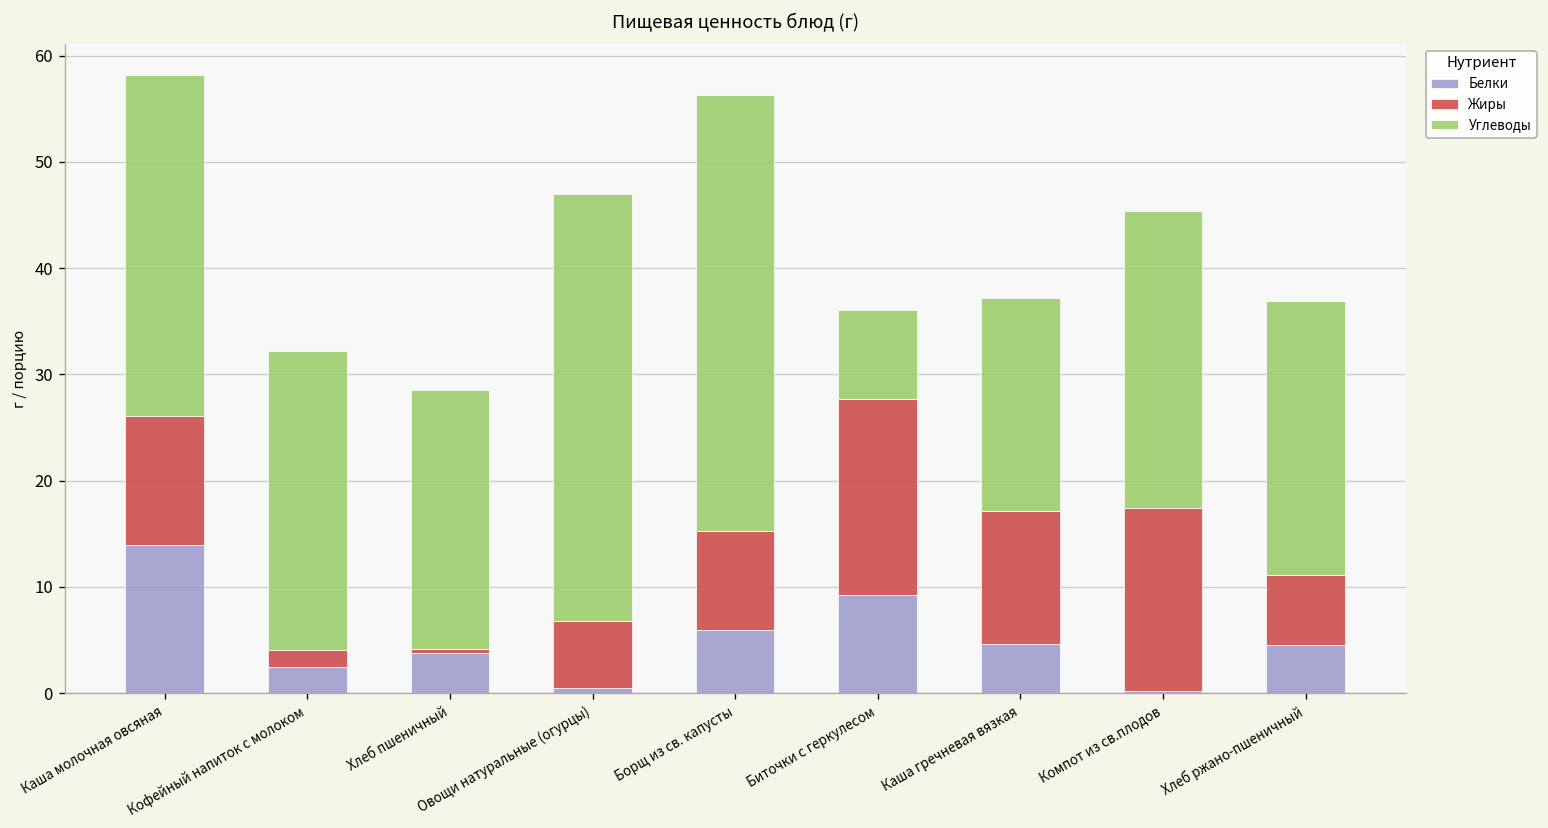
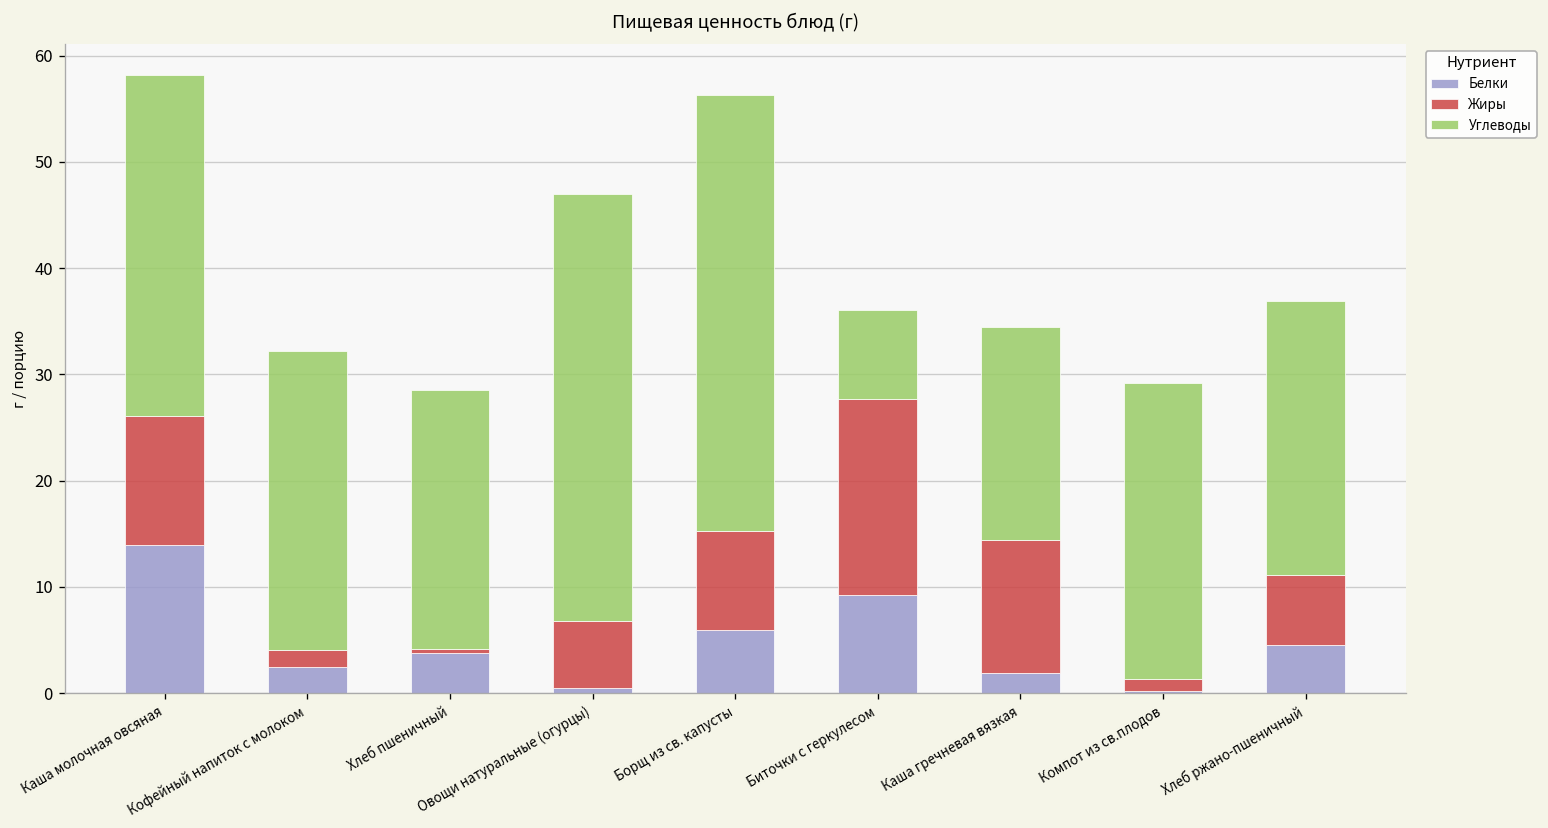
  {
    "Белки": {
      "Каша молочная овсяная": 14,
      "Кофейный напиток с молоком": 3,
      "Хлеб пшеничный": 4,
      "Овощи натуральные (огурцы)": 0,
      "Борщ из св. капусты": 6,
      "Биточки с геркулесом": 9,
-     "Каша гречневая вязкая": 5,
+     "Каша гречневая вязкая": 2,
      "Хлеб ржано-пшеничный": 5
    },
    "Жиры": {
      "Каша молочная овсяная": 12,
      "Кофейный напиток с молоком": 2,
      "Хлеб пшеничный": 0,
      "Овощи натуральные (огурцы)": 6,
      "Борщ из св. капусты": 9,
      "Биточки с геркулесом": 18,
      "Каша гречневая вязкая": 13,
-     "Компот из св.плодов": 17,
+     "Компот из св.плодов": 1,
      "Хлеб ржано-пшеничный": 7
    },
    "Углеводы": {
      "Каша молочная овсяная": 32,
      "Кофейный напиток с молоком": 28,
      "Хлеб пшеничный": 24,
      "Овощи натуральные (огурцы)": 40,
      "Борщ из св. капусты": 41,
      "Биточки с геркулесом": 8,
      "Каша гречневая вязкая": 20,
      "Компот из св.плодов": 28,
      "Хлеб ржано-пшеничный": 26
    }
  }
